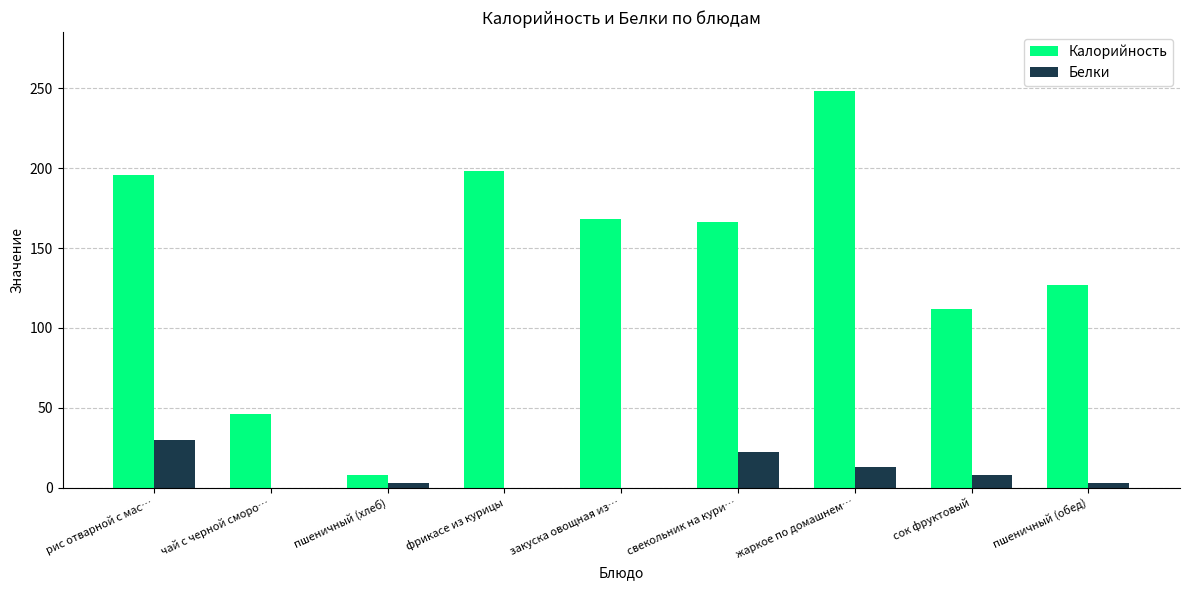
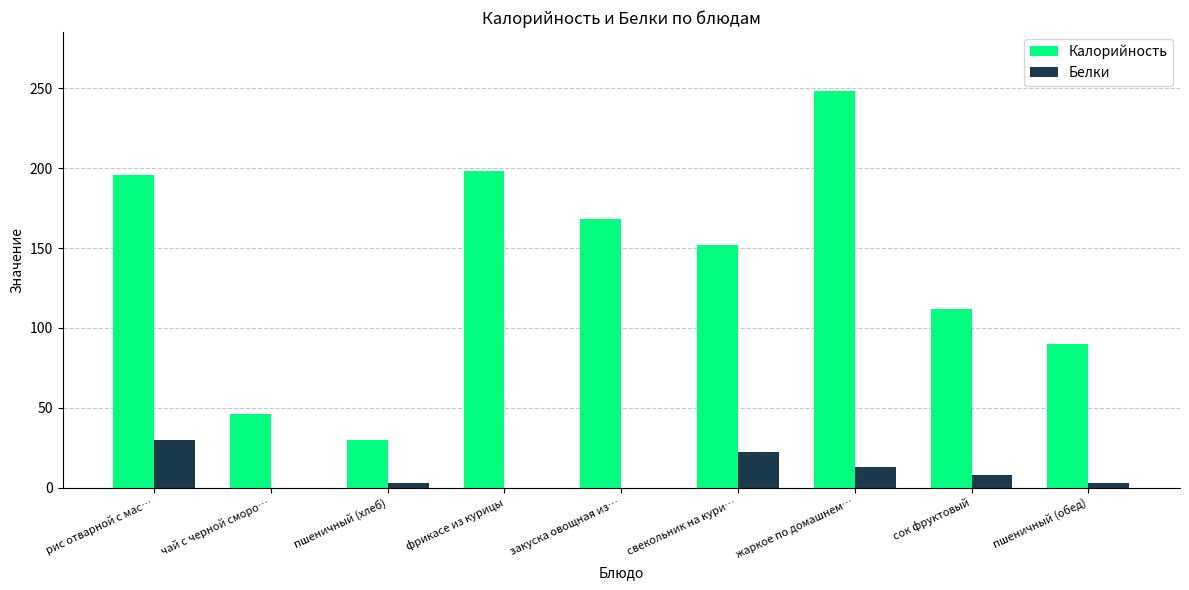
  {
    "Калорийность": {
      "рис отварной с мас…": 196,
      "чай с черной сморо…": 46,
-     "пшеничный (хлеб)": 8,
+     "пшеничный (хлеб)": 30,
      "фрикасе из курицы": 198,
      "закуска овощная из…": 168,
-     "свекольник на кури…": 166,
+     "свекольник на кури…": 152,
      "жаркое по домашнем…": 248,
      "сок фруктовый": 112,
-     "пшеничный (обед)": 127
+     "пшеничный (обед)": 90
    },
    "Белки": {
      "рис отварной с мас…": 30,
      "чай с черной сморо…": 0,
      "пшеничный (хлеб)": 3,
      "фрикасе из курицы": 0,
      "закуска овощная из…": 0,
      "свекольник на кури…": 22,
      "жаркое по домашнем…": 13,
      "сок фруктовый": 8,
      "пшеничный (обед)": 3
    }
  }
